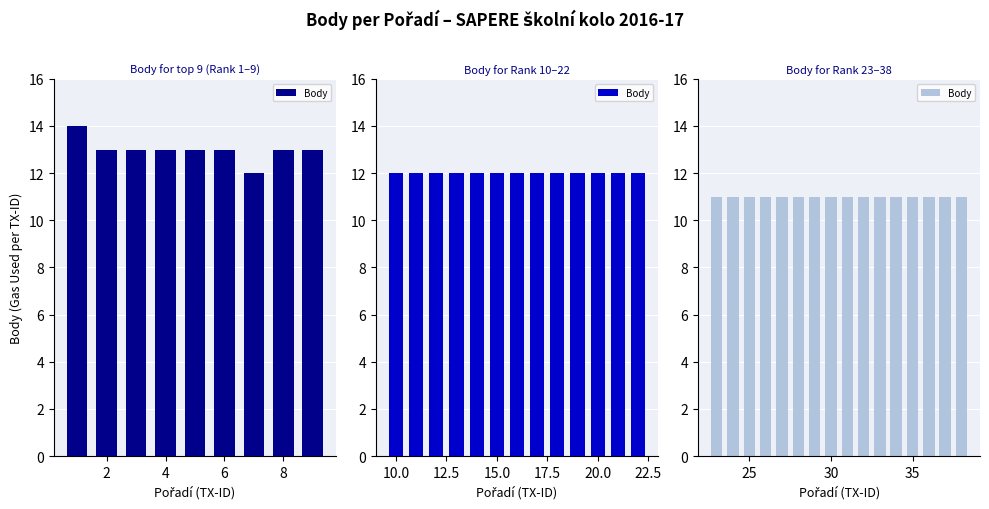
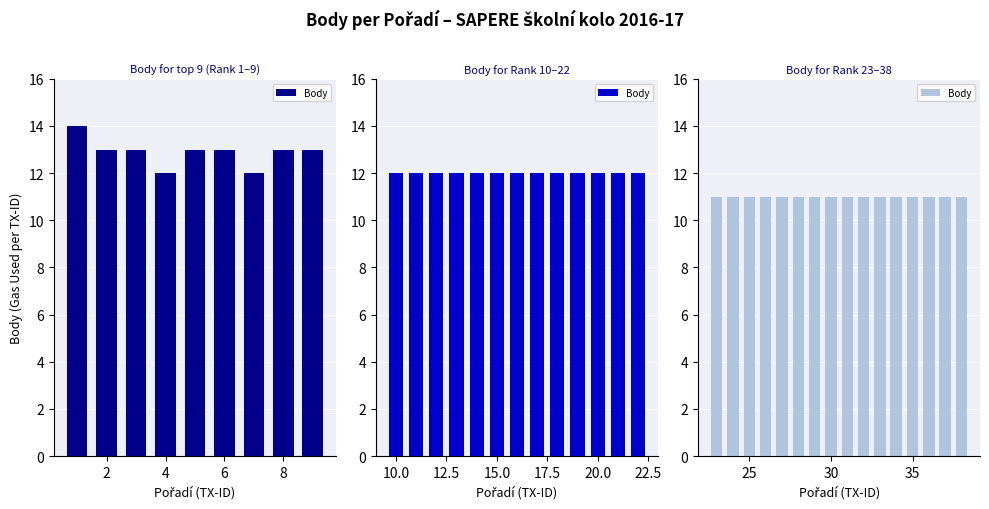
  {
    "Body for top 9 (Rank 1–9)": {
      "2": 13,
-     "4": 13,
+     "4": 12,
      "6": 13,
      "8": 13
    },
    "Body for Rank 10–22": {
      "10.0": 12.0,
      "15.0": 12.0,
      "20.0": 12.0
    },
    "Body for Rank 23–38": {
      "25": 11.0,
      "30": 11.0,
      "35": 11.0
    }
  }
